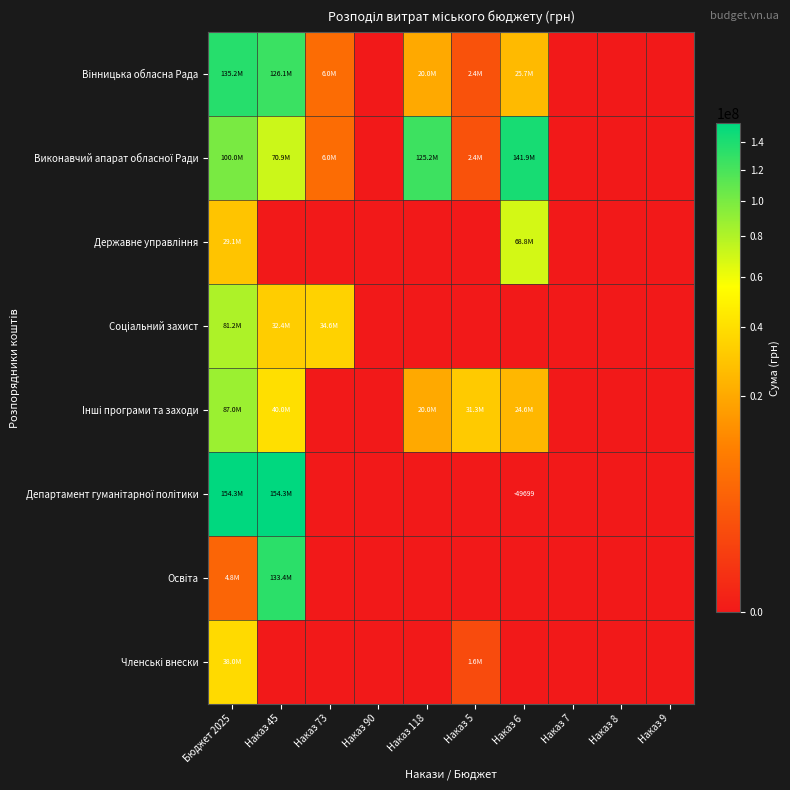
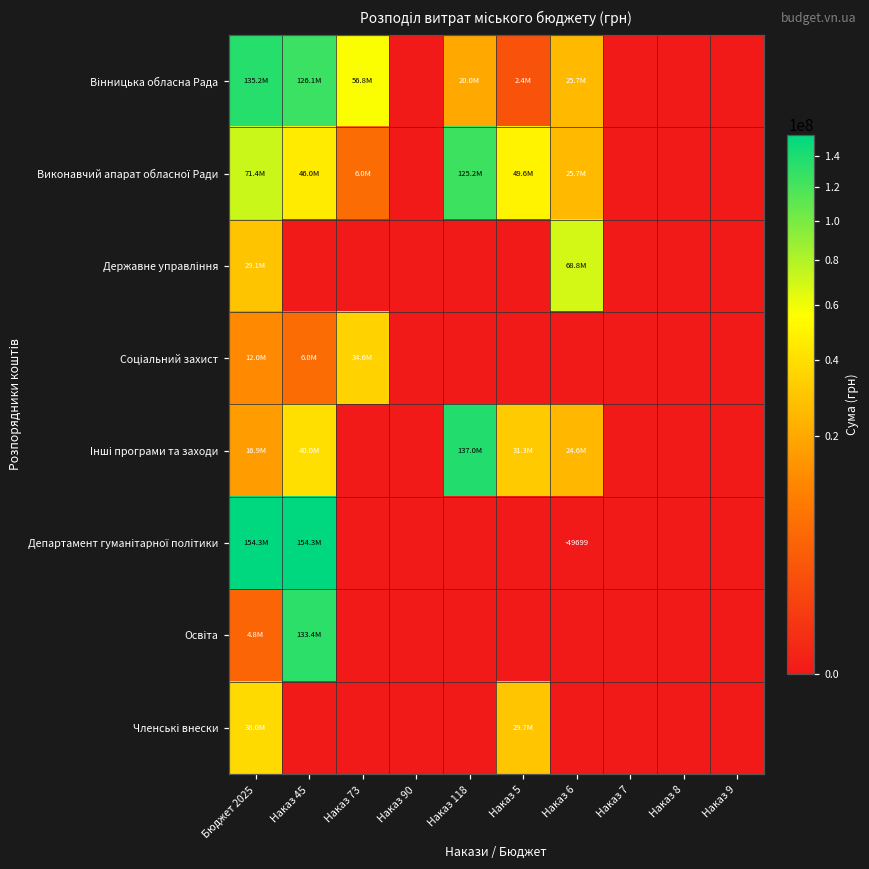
  {
    "Вінницька обласна Рада": {
      "Бюджет 2025": "135.2M",
      "Наказ 45": "126.1M",
-     "Наказ 73": "6.0M",
+     "Наказ 73": "56.8M",
      "Наказ 118": "20.0M",
      "Наказ 5": "2.4M",
      "Наказ 6": "25.7M"
    },
    "Виконавчий апарат обласної Ради": {
-     "Бюджет 2025": "100.0M",
-     "Наказ 45": "70.9M",
+     "Бюджет 2025": "71.4M",
+     "Наказ 45": "46.0M",
      "Наказ 73": "6.0M",
      "Наказ 118": "125.2M",
-     "Наказ 5": "2.4M",
-     "Наказ 6": "141.9M"
+     "Наказ 5": "49.6M",
+     "Наказ 6": "25.7M"
    },
    "Державне управління": {
      "Бюджет 2025": "29.1M",
      "Наказ 6": "68.8M"
    },
    "Соціальний захист": {
-     "Бюджет 2025": "81.2M",
-     "Наказ 45": "32.4M",
+     "Бюджет 2025": "12.0M",
+     "Наказ 45": "6.0M",
      "Наказ 73": "34.6M"
    },
    "Інші програми та заходи": {
-     "Бюджет 2025": "87.0M",
+     "Бюджет 2025": "16.9M",
      "Наказ 45": "40.0M",
-     "Наказ 118": "20.0M",
+     "Наказ 118": "137.0M",
      "Наказ 5": "31.3M",
      "Наказ 6": "24.6M"
    },
    "Департамент гуманітарної політики": {
      "Бюджет 2025": "154.3M",
      "Наказ 45": "154.3M",
      "Наказ 6": "-49699"
    },
    "Освіта": {
      "Бюджет 2025": "4.8M",
      "Наказ 45": "133.4M"
    },
    "Членські внески": {
      "Бюджет 2025": "38.0M",
-     "Наказ 5": "1.6M"
+     "Наказ 5": "29.7M"
    }
  }
